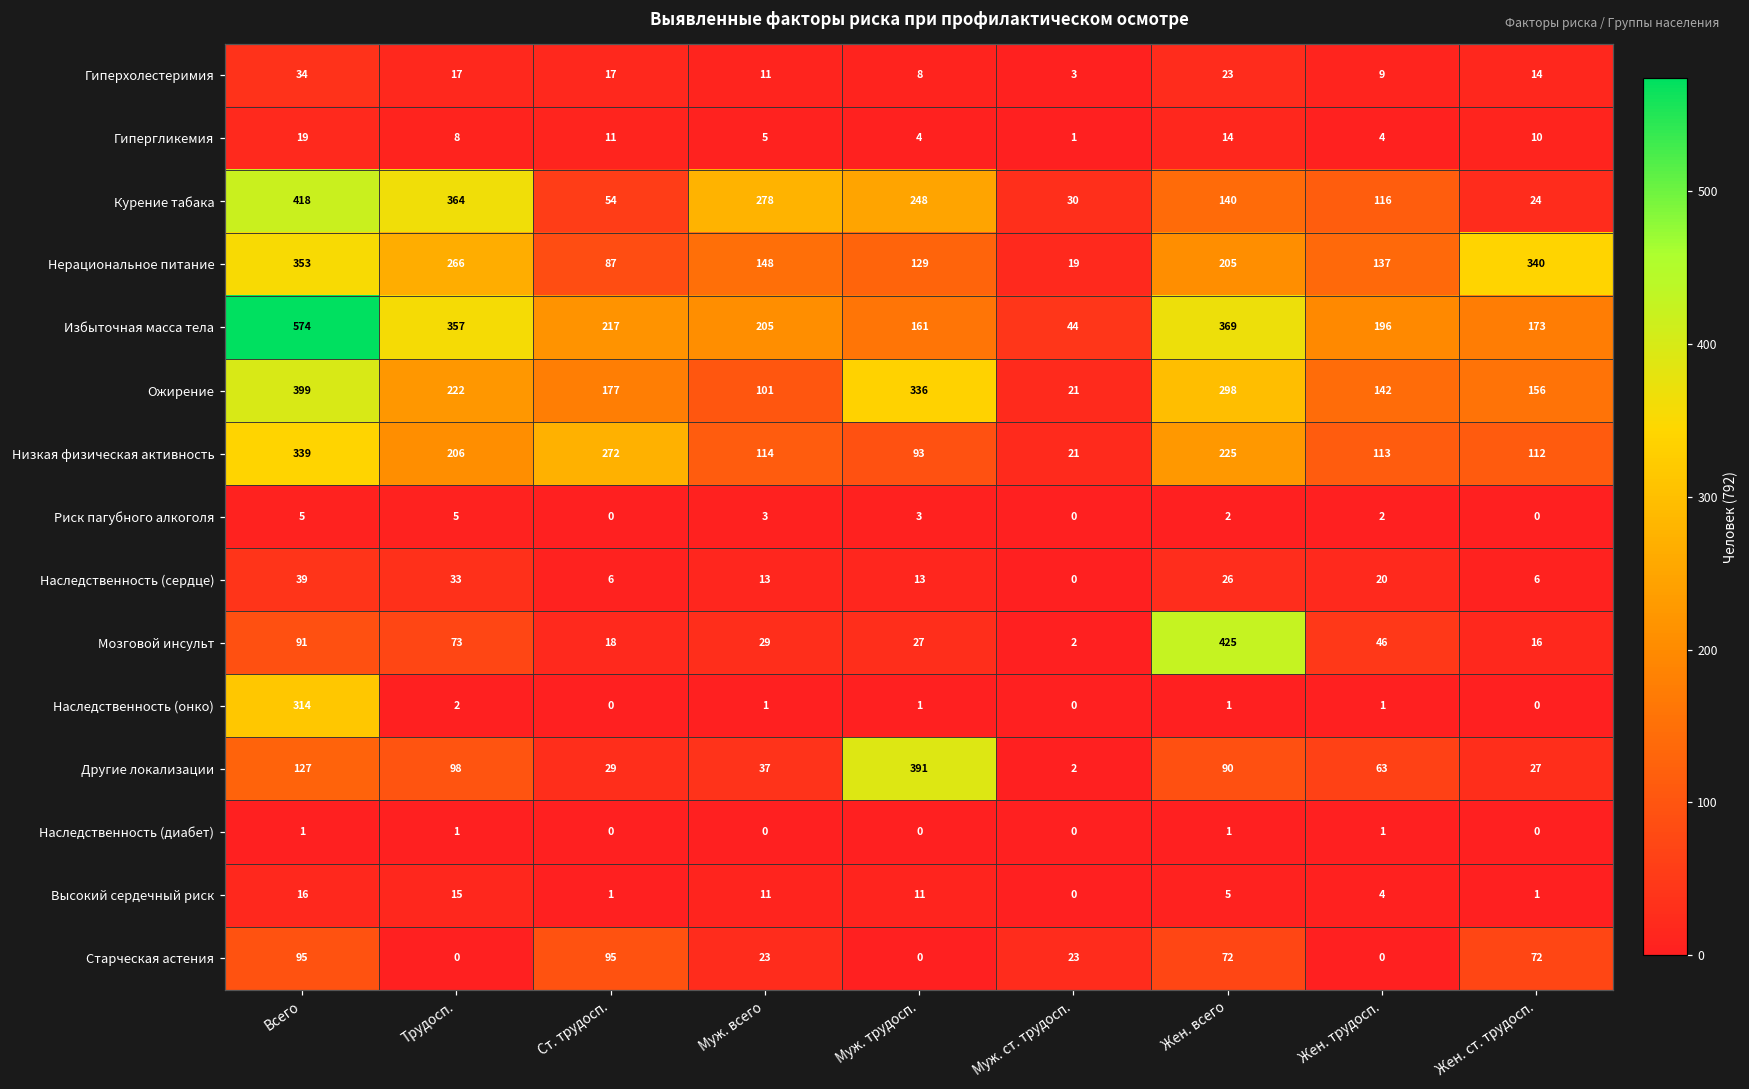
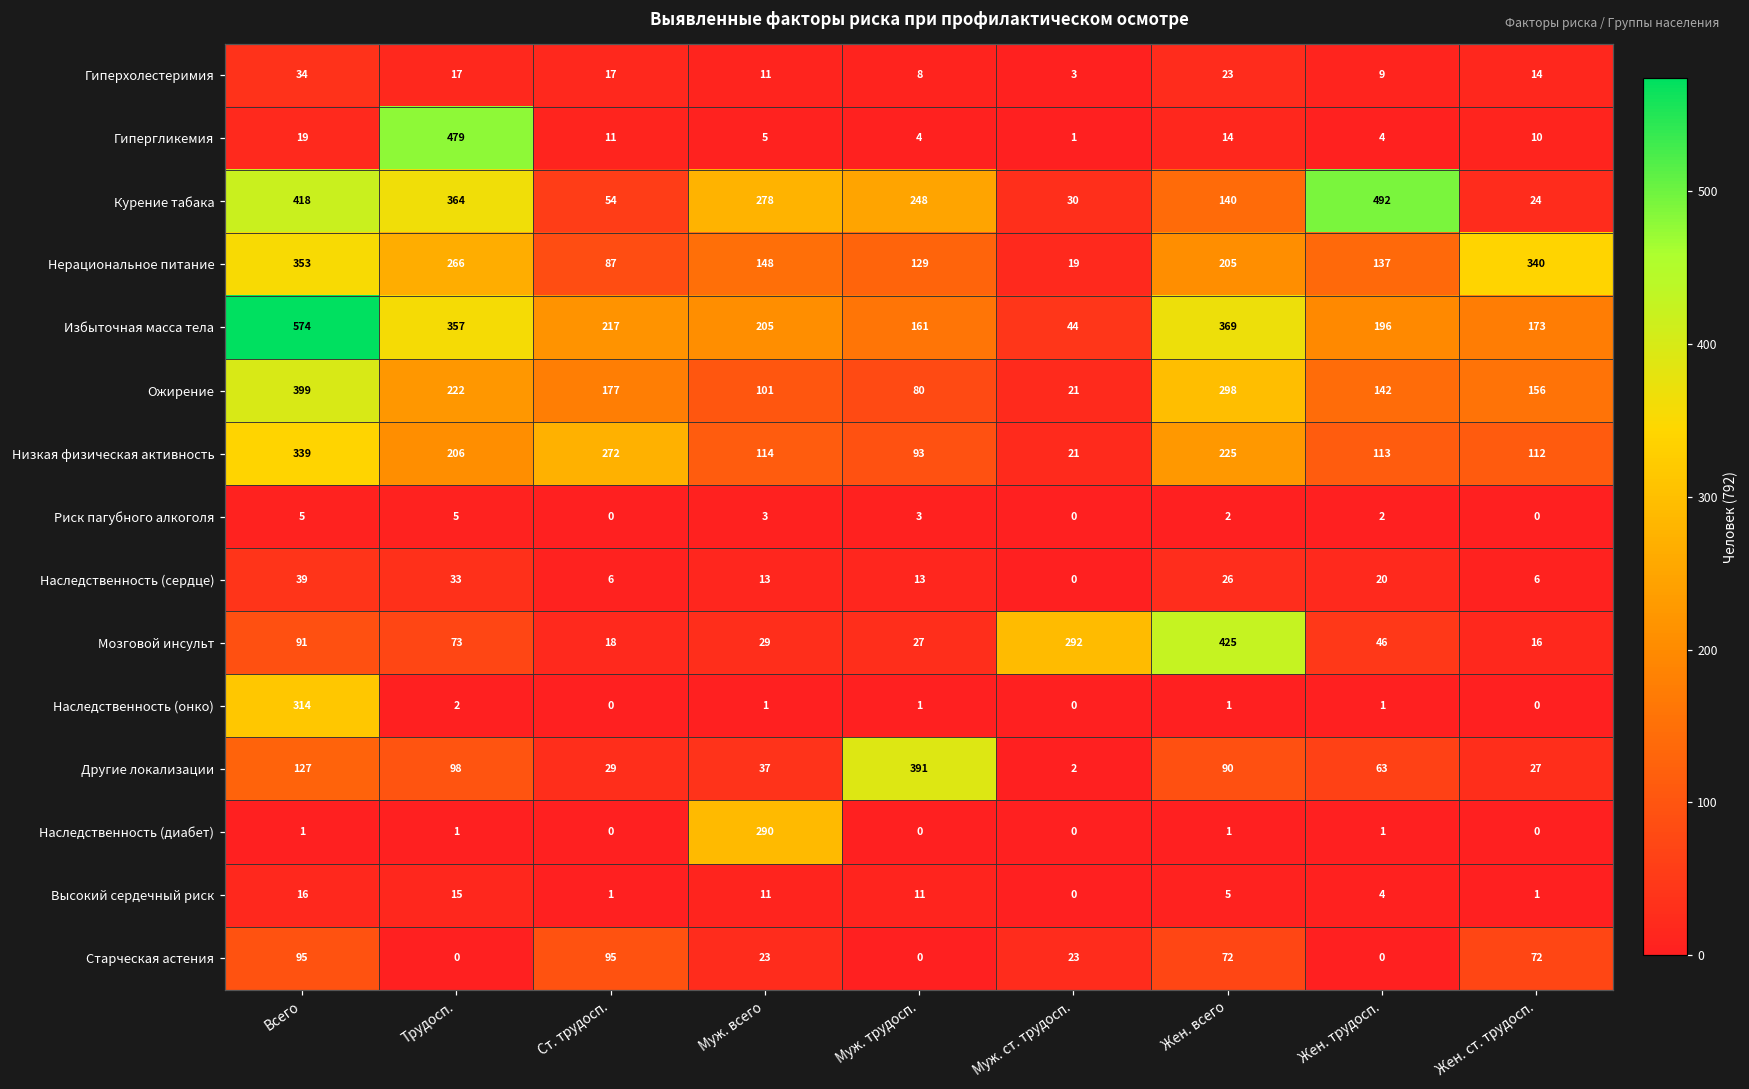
  {
    "Гиперхолестеримия": {
      "Всего": 34,
      "Трудосп.": 17,
      "Ст. трудосп.": 17,
      "Муж. всего": 11,
      "Муж. трудосп.": 8,
      "Муж. ст. трудосп.": 3,
      "Жен. всего": 23,
      "Жен. трудосп.": 9,
      "Жен. ст. трудосп.": 14
    },
    "Гипергликемия": {
      "Всего": 19,
-     "Трудосп.": 8,
+     "Трудосп.": 479,
      "Ст. трудосп.": 11,
      "Муж. всего": 5,
      "Муж. трудосп.": 4,
      "Муж. ст. трудосп.": 1,
      "Жен. всего": 14,
      "Жен. трудосп.": 4,
      "Жен. ст. трудосп.": 10
    },
    "Курение табака": {
      "Всего": 418,
      "Трудосп.": 364,
      "Ст. трудосп.": 54,
      "Муж. всего": 278,
      "Муж. трудосп.": 248,
      "Муж. ст. трудосп.": 30,
      "Жен. всего": 140,
-     "Жен. трудосп.": 116,
+     "Жен. трудосп.": 492,
      "Жен. ст. трудосп.": 24
    },
    "Нерациональное питание": {
      "Всего": 353,
      "Трудосп.": 266,
      "Ст. трудосп.": 87,
      "Муж. всего": 148,
      "Муж. трудосп.": 129,
      "Муж. ст. трудосп.": 19,
      "Жен. всего": 205,
      "Жен. трудосп.": 137,
      "Жен. ст. трудосп.": 340
    },
    "Избыточная масса тела": {
      "Всего": 574,
      "Трудосп.": 357,
      "Ст. трудосп.": 217,
      "Муж. всего": 205,
      "Муж. трудосп.": 161,
      "Муж. ст. трудосп.": 44,
      "Жен. всего": 369,
      "Жен. трудосп.": 196,
      "Жен. ст. трудосп.": 173
    },
    "Ожирение": {
      "Всего": 399,
      "Трудосп.": 222,
      "Ст. трудосп.": 177,
      "Муж. всего": 101,
-     "Муж. трудосп.": 336,
+     "Муж. трудосп.": 80,
      "Муж. ст. трудосп.": 21,
      "Жен. всего": 298,
      "Жен. трудосп.": 142,
      "Жен. ст. трудосп.": 156
    },
    "Низкая физическая активность": {
      "Всего": 339,
      "Трудосп.": 206,
      "Ст. трудосп.": 272,
      "Муж. всего": 114,
      "Муж. трудосп.": 93,
      "Муж. ст. трудосп.": 21,
      "Жен. всего": 225,
      "Жен. трудосп.": 113,
      "Жен. ст. трудосп.": 112
    },
    "Риск пагубного алкоголя": {
      "Всего": 5,
      "Трудосп.": 5,
      "Ст. трудосп.": 0,
      "Муж. всего": 3,
      "Муж. трудосп.": 3,
      "Муж. ст. трудосп.": 0,
      "Жен. всего": 2,
      "Жен. трудосп.": 2,
      "Жен. ст. трудосп.": 0
    },
    "Наследственность (сердце)": {
      "Всего": 39,
      "Трудосп.": 33,
      "Ст. трудосп.": 6,
      "Муж. всего": 13,
      "Муж. трудосп.": 13,
      "Муж. ст. трудосп.": 0,
      "Жен. всего": 26,
      "Жен. трудосп.": 20,
      "Жен. ст. трудосп.": 6
    },
    "Мозговой инсульт": {
      "Всего": 91,
      "Трудосп.": 73,
      "Ст. трудосп.": 18,
      "Муж. всего": 29,
      "Муж. трудосп.": 27,
-     "Муж. ст. трудосп.": 2,
+     "Муж. ст. трудосп.": 292,
      "Жен. всего": 425,
      "Жен. трудосп.": 46,
      "Жен. ст. трудосп.": 16
    },
    "Наследственность (онко)": {
      "Всего": 314,
      "Трудосп.": 2,
      "Ст. трудосп.": 0,
      "Муж. всего": 1,
      "Муж. трудосп.": 1,
      "Муж. ст. трудосп.": 0,
      "Жен. всего": 1,
      "Жен. трудосп.": 1,
      "Жен. ст. трудосп.": 0
    },
    "Другие локализации": {
      "Всего": 127,
      "Трудосп.": 98,
      "Ст. трудосп.": 29,
      "Муж. всего": 37,
      "Муж. трудосп.": 391,
      "Муж. ст. трудосп.": 2,
      "Жен. всего": 90,
      "Жен. трудосп.": 63,
      "Жен. ст. трудосп.": 27
    },
    "Наследственность (диабет)": {
      "Всего": 1,
      "Трудосп.": 1,
      "Ст. трудосп.": 0,
-     "Муж. всего": 0,
+     "Муж. всего": 290,
      "Муж. трудосп.": 0,
      "Муж. ст. трудосп.": 0,
      "Жен. всего": 1,
      "Жен. трудосп.": 1,
      "Жен. ст. трудосп.": 0
    },
    "Высокий сердечный риск": {
      "Всего": 16,
      "Трудосп.": 15,
      "Ст. трудосп.": 1,
      "Муж. всего": 11,
      "Муж. трудосп.": 11,
      "Муж. ст. трудосп.": 0,
      "Жен. всего": 5,
      "Жен. трудосп.": 4,
      "Жен. ст. трудосп.": 1
    },
    "Старческая астения": {
      "Всего": 95,
      "Трудосп.": 0,
      "Ст. трудосп.": 95,
      "Муж. всего": 23,
      "Муж. трудосп.": 0,
      "Муж. ст. трудосп.": 23,
      "Жен. всего": 72,
      "Жен. трудосп.": 0,
      "Жен. ст. трудосп.": 72
    }
  }
